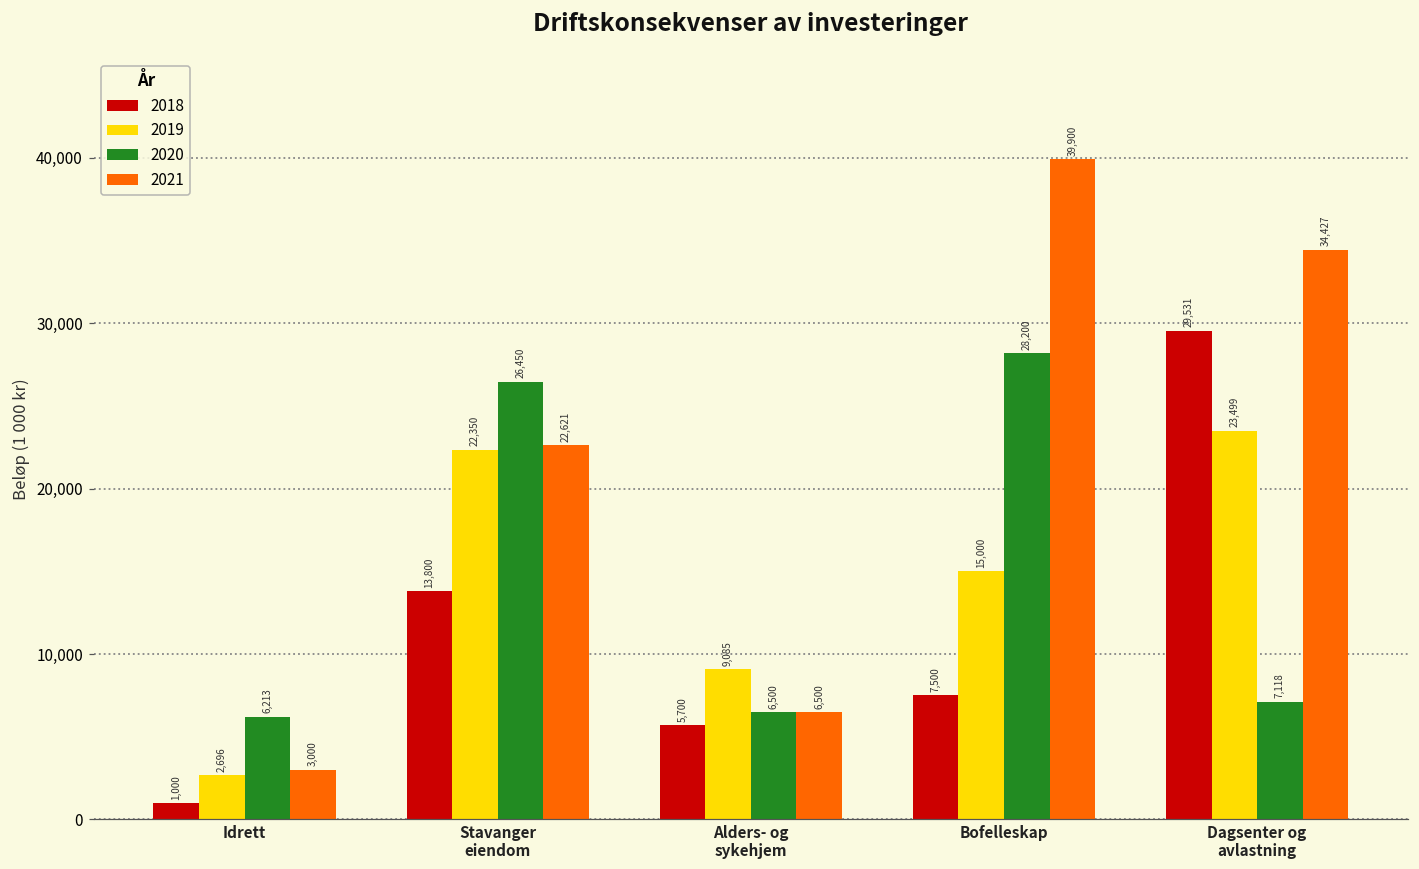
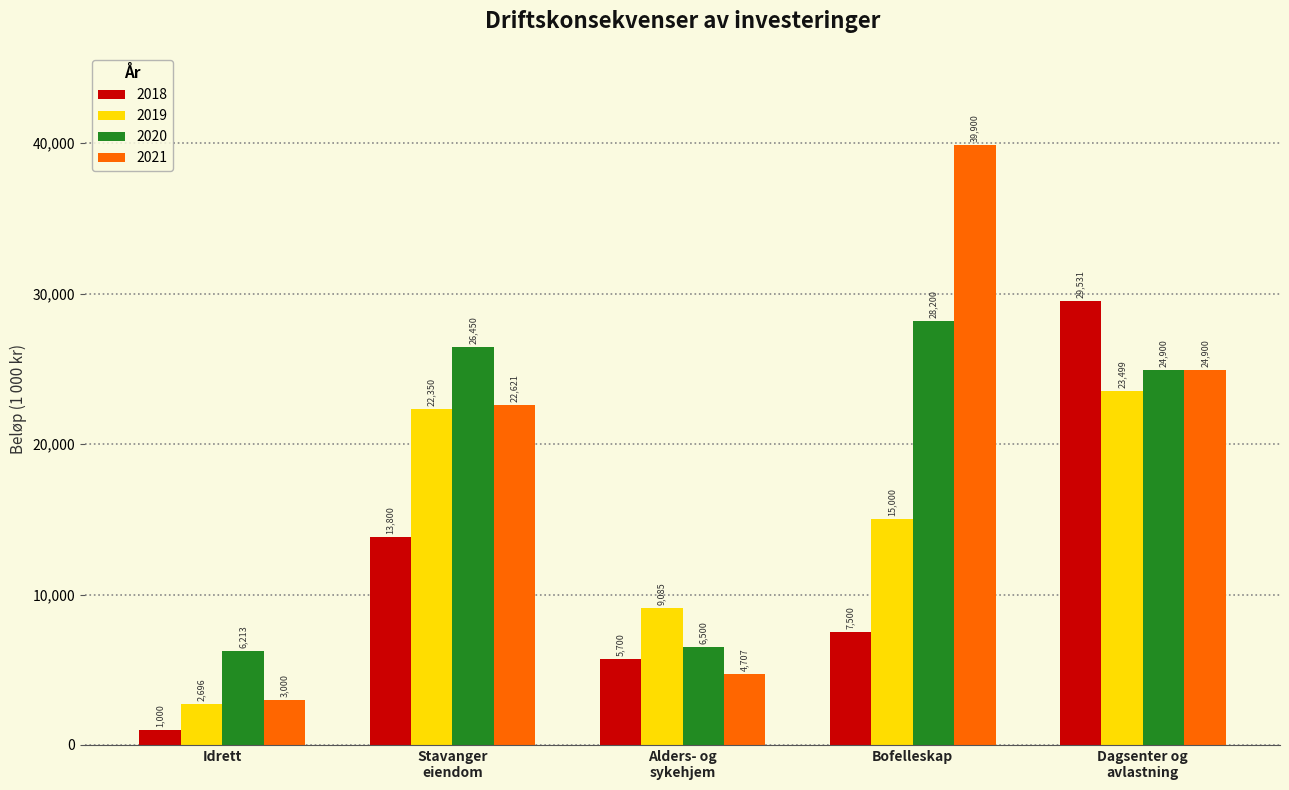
  {
    "2018": {
      "Idrett": "1,000",
      "Stavanger eiendom": "13,800",
      "Alders- og sykehjem": "5,700",
      "Bofelleskap": "7,500",
      "Dagsenter og avlastning": "29,531"
    },
    "2019": {
      "Idrett": "2,696",
      "Stavanger eiendom": "22,350",
      "Alders- og sykehjem": "9,085",
      "Bofelleskap": "15,000",
      "Dagsenter og avlastning": "23,499"
    },
    "2020": {
      "Idrett": "6,213",
      "Stavanger eiendom": "26,450",
      "Alders- og sykehjem": "6,500",
      "Bofelleskap": "28,200",
-     "Dagsenter og avlastning": "7,118"
+     "Dagsenter og avlastning": "24,900"
    },
    "2021": {
      "Idrett": "3,000",
      "Stavanger eiendom": "22,621",
-     "Alders- og sykehjem": "6,500",
+     "Alders- og sykehjem": "4,707",
      "Bofelleskap": "39,900",
-     "Dagsenter og avlastning": "34,427"
+     "Dagsenter og avlastning": "24,900"
    }
  }
